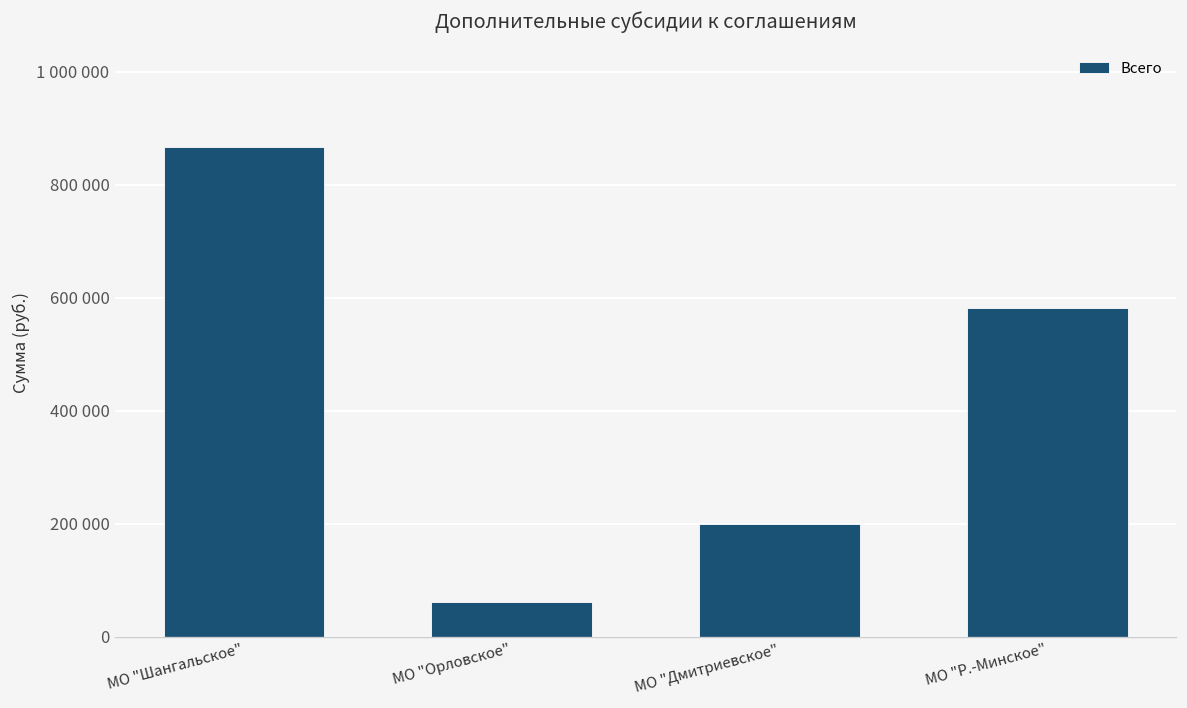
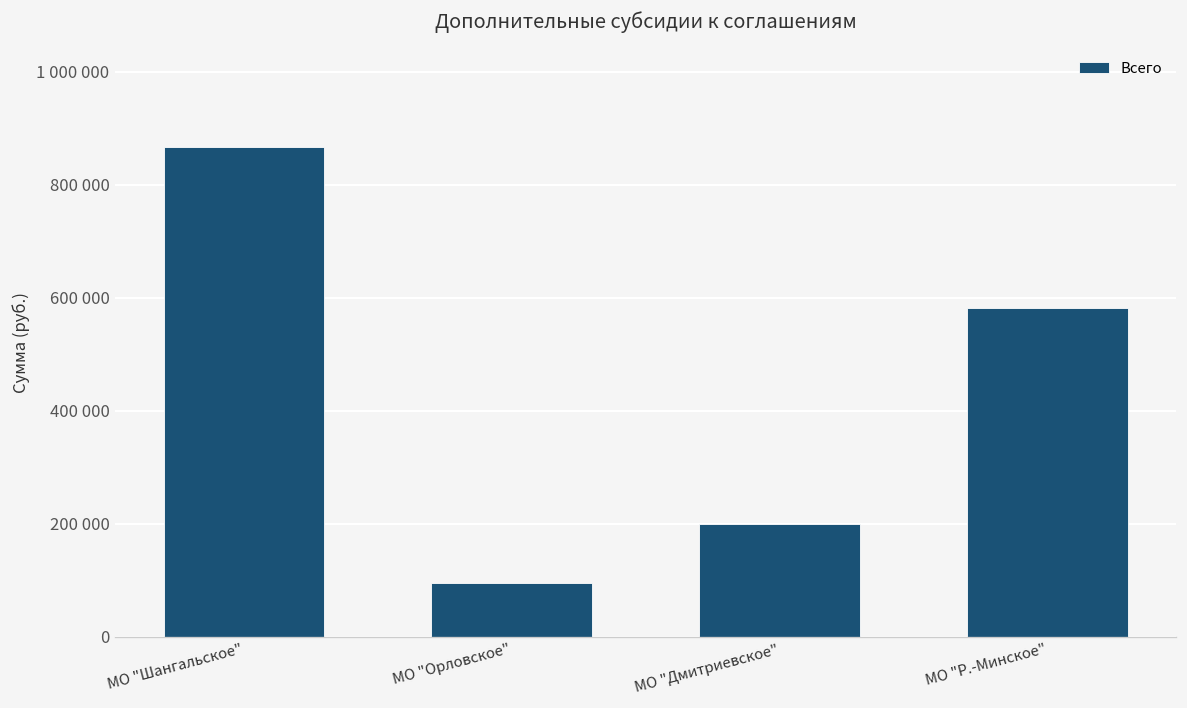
  {
    "МО \"Шангальское\"": 870000,
-   "МО \"Орловское\"": 60000,
+   "МО \"Орловское\"": 100000,
    "МО \"Дмитриевское\"": 200000,
    "МО \"Р.-Минское\"": 580000
  }
